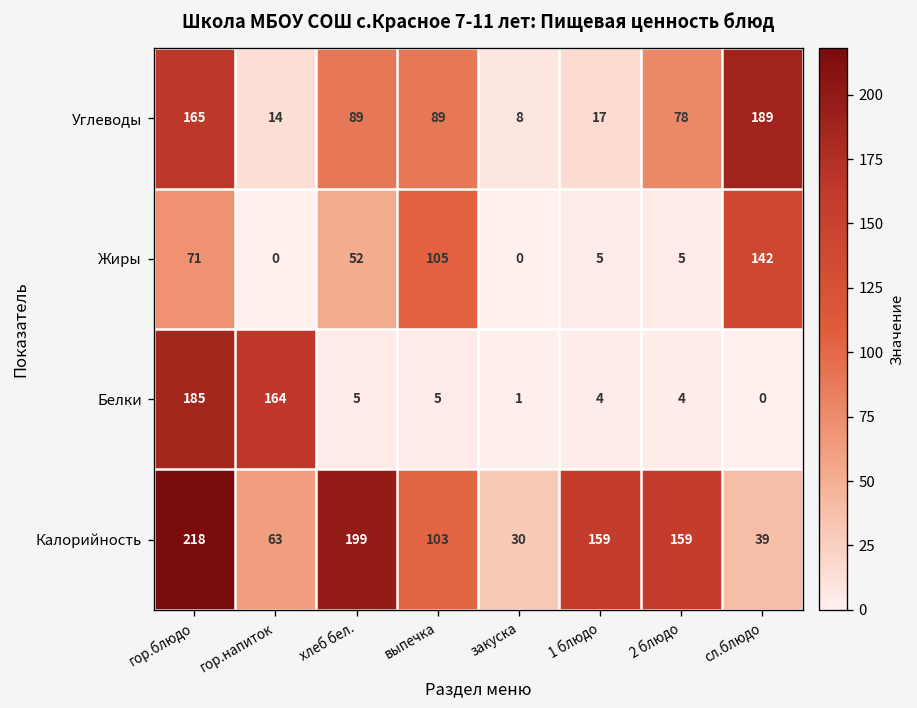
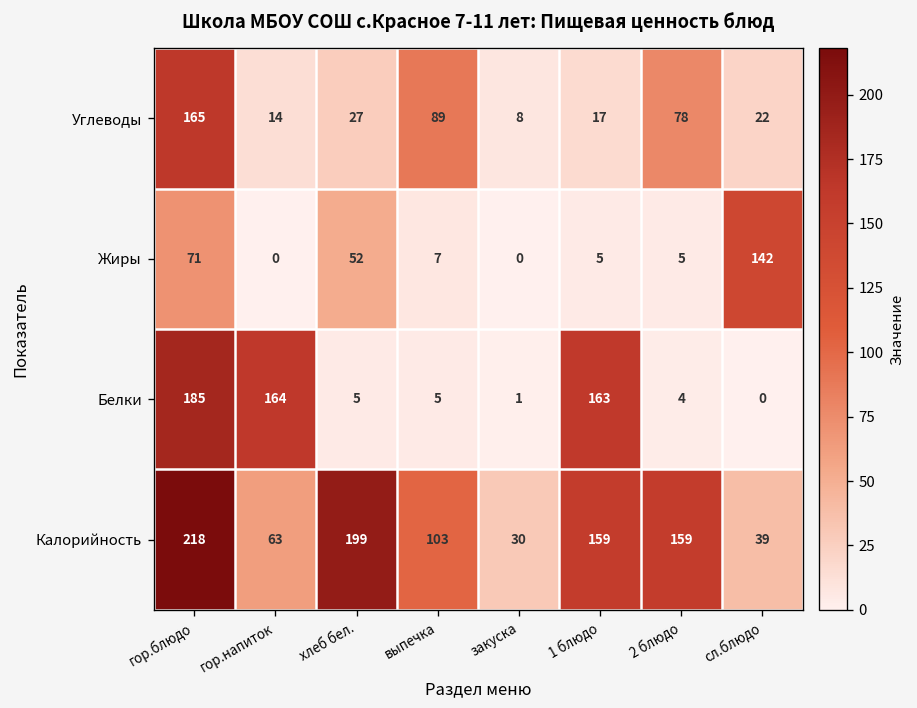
  {
    "Углеводы": {
      "гор.блюдо": 165,
      "гор.напиток": 14,
-     "хлеб бел.": 89,
+     "хлеб бел.": 27,
      "выпечка": 89,
      "закуска": 8,
      "1 блюдо": 17,
      "2 блюдо": 78,
-     "сл.блюдо": 189
+     "сл.блюдо": 22
    },
    "Жиры": {
      "гор.блюдо": 71,
      "гор.напиток": 0,
      "хлеб бел.": 52,
-     "выпечка": 105,
+     "выпечка": 7,
      "закуска": 0,
      "1 блюдо": 5,
      "2 блюдо": 5,
      "сл.блюдо": 142
    },
    "Белки": {
      "гор.блюдо": 185,
      "гор.напиток": 164,
      "хлеб бел.": 5,
      "выпечка": 5,
      "закуска": 1,
-     "1 блюдо": 4,
+     "1 блюдо": 163,
      "2 блюдо": 4,
      "сл.блюдо": 0
    },
    "Калорийность": {
      "гор.блюдо": 218,
      "гор.напиток": 63,
      "хлеб бел.": 199,
      "выпечка": 103,
      "закуска": 30,
      "1 блюдо": 159,
      "2 блюдо": 159,
      "сл.блюдо": 39
    }
  }
